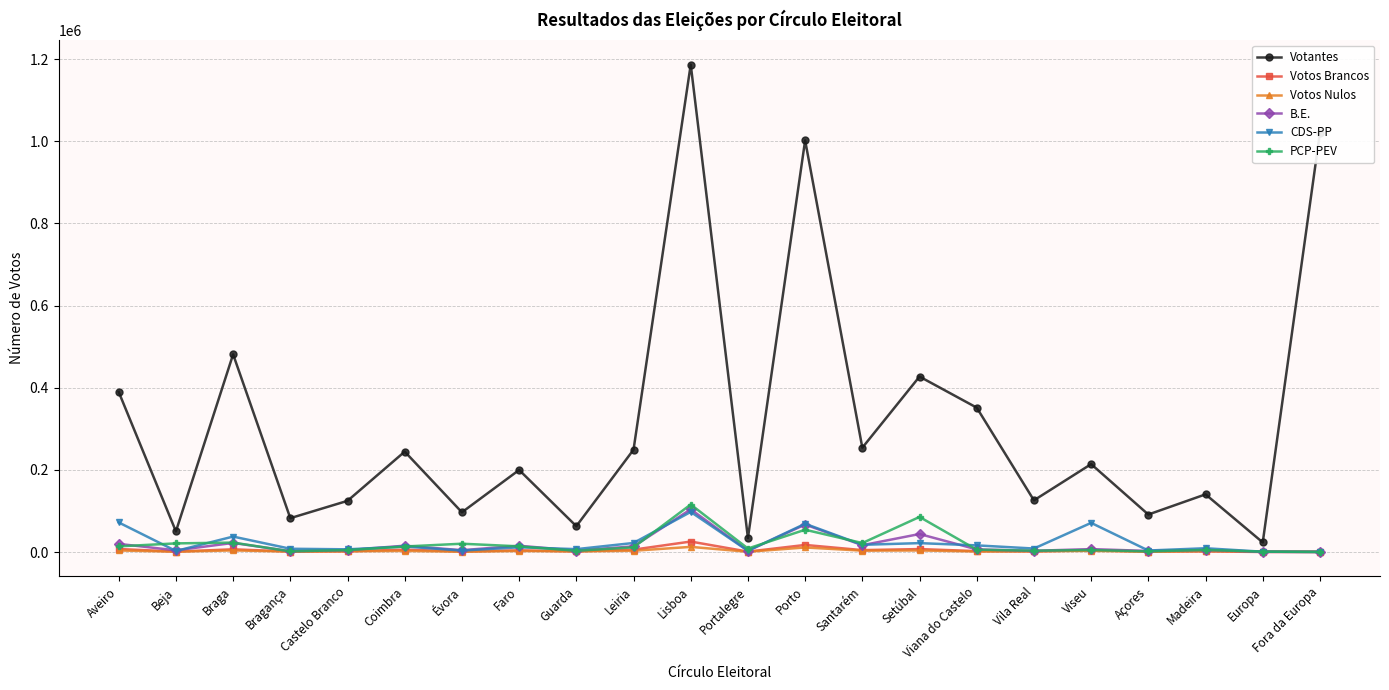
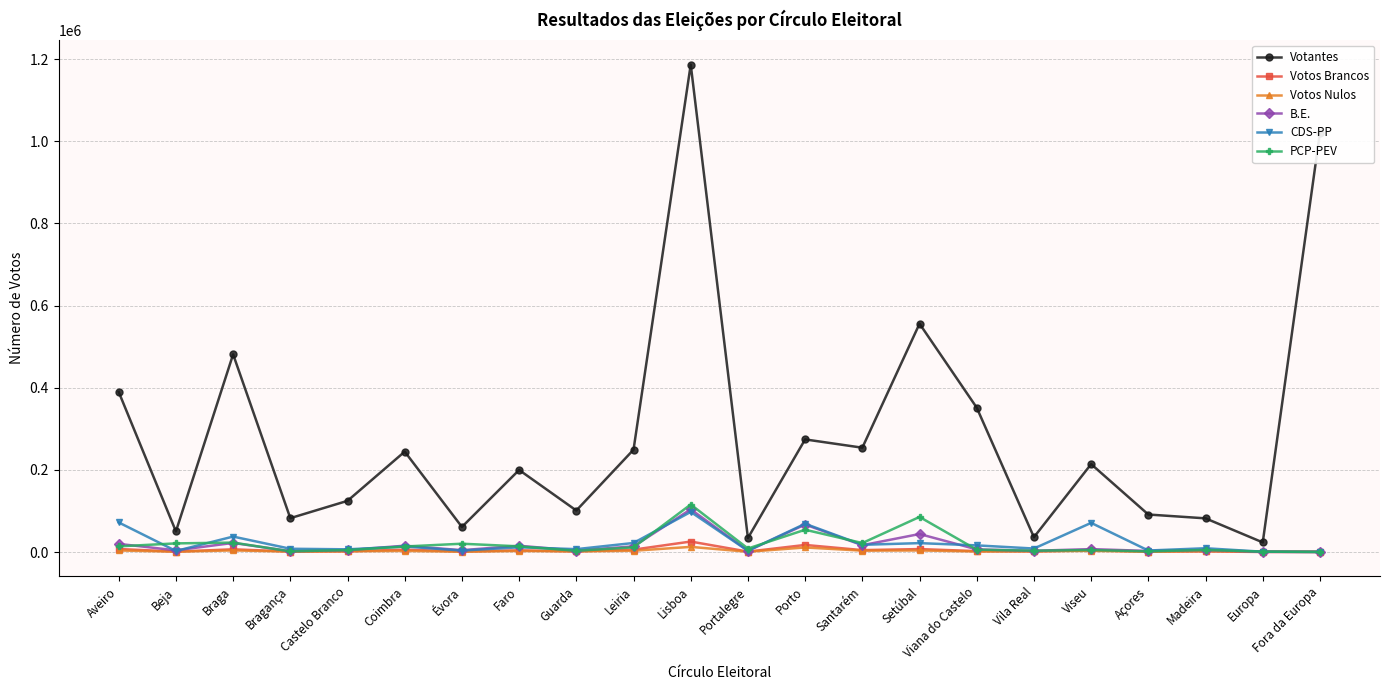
  {
    "Votantes": {
      "Aveiro": 390000,
      "Beja": 50000,
      "Braga": 480000,
      "Bragança": 80000,
      "Castelo Branco": 120000,
      "Coimbra": 240000,
-     "Évora": 100000,
+     "Évora": 60000,
      "Faro": 200000,
-     "Guarda": 60000,
+     "Guarda": 100000,
      "Leiria": 250000,
      "Lisboa": 1190000,
      "Portalegre": 30000,
-     "Porto": 1000000,
+     "Porto": 270000,
      "Santarém": 250000,
-     "Setúbal": 430000,
+     "Setúbal": 560000,
      "Viana do Castelo": 350000,
-     "Vila Real": 130000,
+     "Vila Real": 40000,
      "Viseu": 210000,
      "Açores": 90000,
-     "Madeira": 140000,
+     "Madeira": 80000,
      "Europa": 20000
    },
    "B.E.": {
      "Lisboa": 100000,
      "Setúbal": 40000
    },
    "CDS-PP": {
      "Aveiro": 70000,
      "Braga": 40000,
      "Leiria": 20000,
      "Lisboa": 100000,
      "Setúbal": 20000,
      "Viana do Castelo": 20000,
      "Viseu": 70000
    },
    "PCP-PEV": {
      "Beja": 20000,
      "Évora": 20000,
      "Lisboa": 120000,
      "Porto": 50000,
      "Setúbal": 90000
    }
  }
